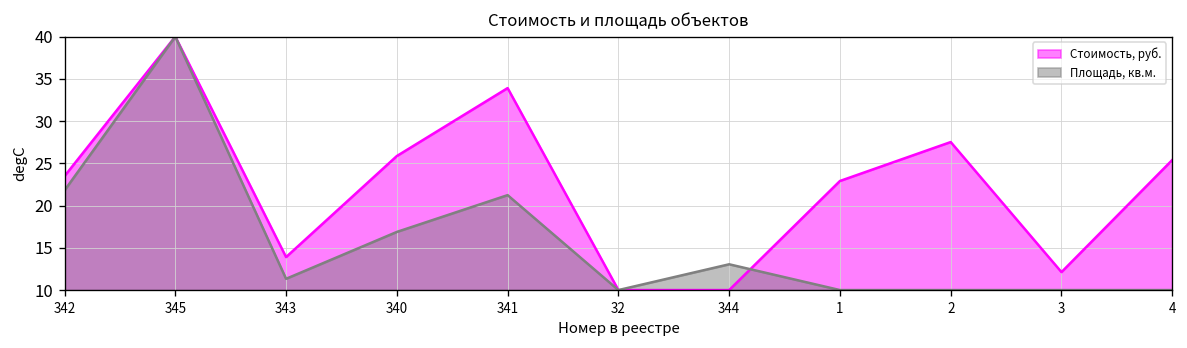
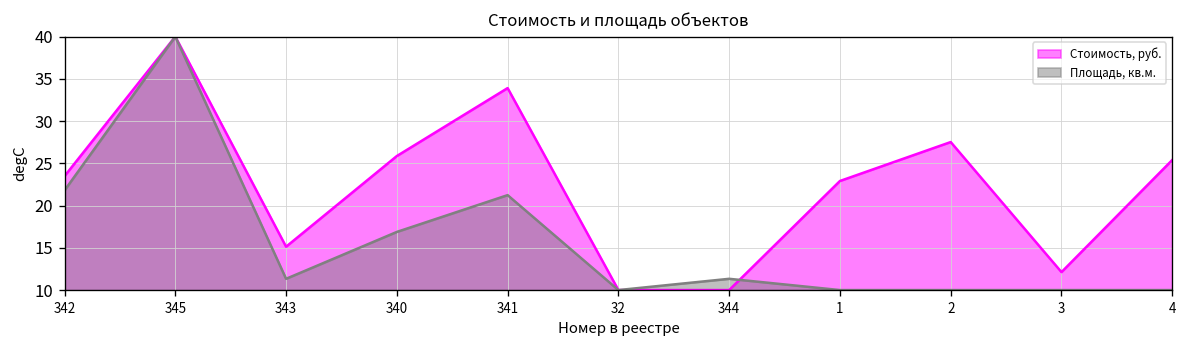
  {
    "Стоимость, руб.": {
      "342": 23,
-     "343": 14,
+     "343": 15,
      "340": 26,
      "341": 34,
      "344": 10,
      "1": 23,
      "2": 28,
      "3": 12,
      "4": 25
    },
    "Площадь, кв.м.": {
      "342": 22,
      "343": 11,
      "340": 17,
      "341": 21,
-     "344": 13,
+     "344": 11,
      "1": 10,
      "2": 10,
      "3": 10,
      "4": 10
    }
  }
